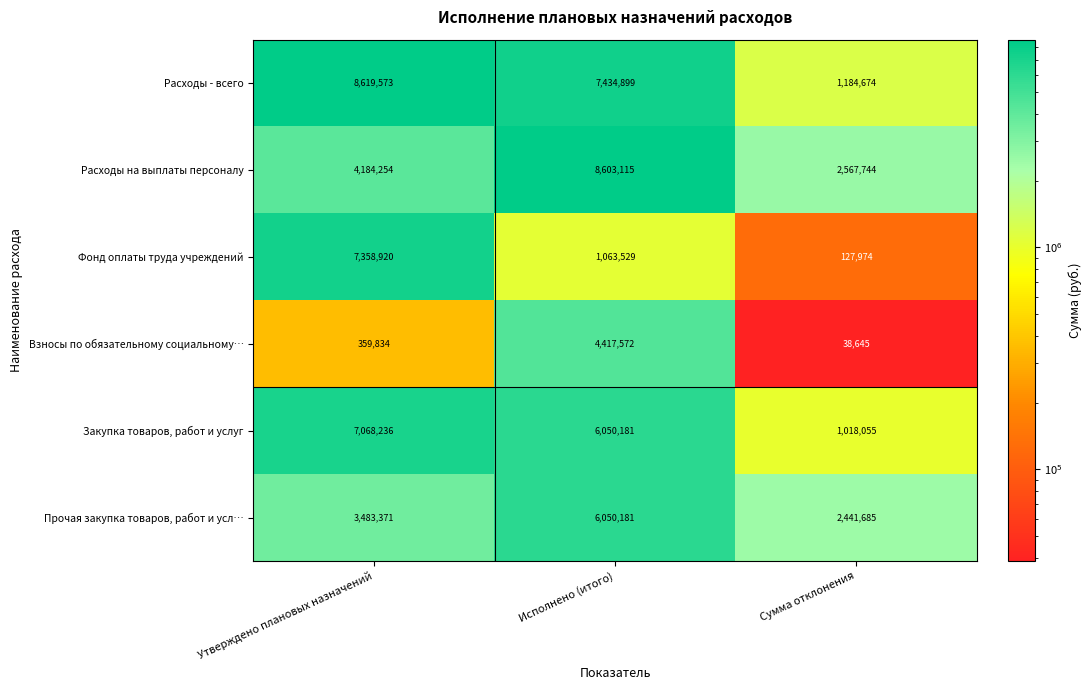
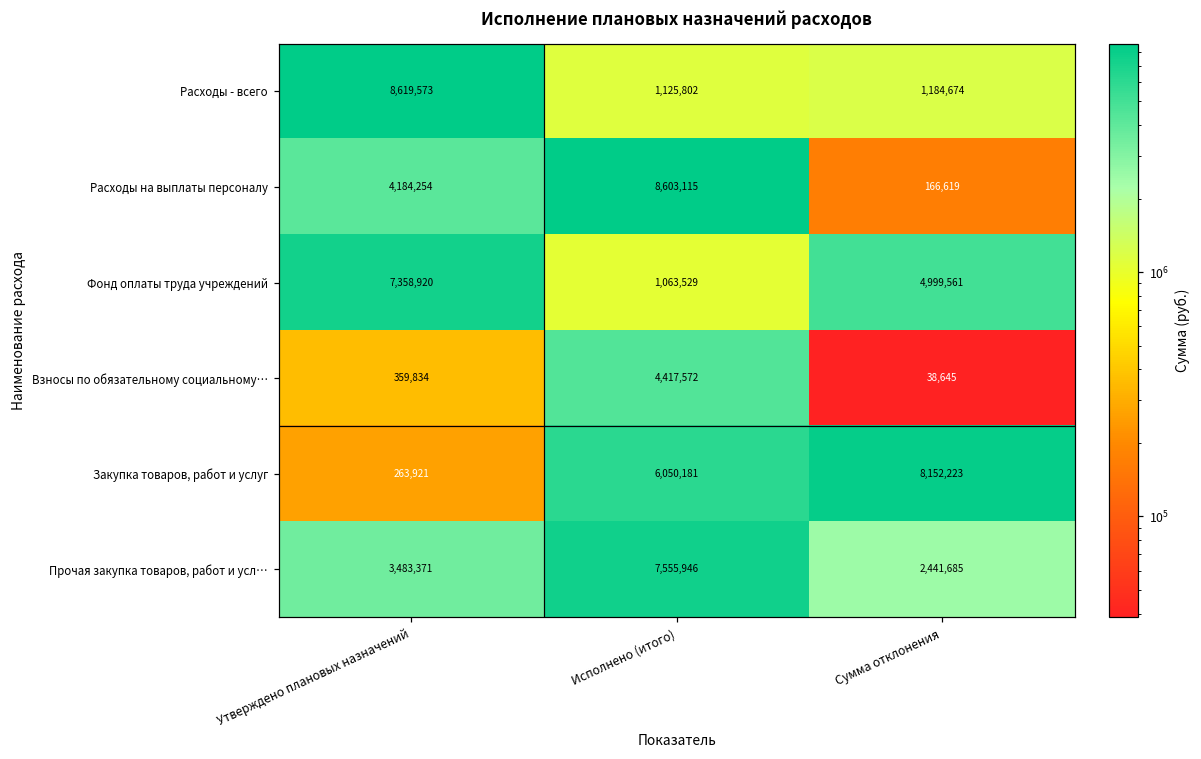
  {
    "Расходы - всего": {
      "Утверждено плановых назначений": "8,619,573",
-     "Исполнено (итого)": "7,434,899",
+     "Исполнено (итого)": "1,125,802",
      "Сумма отклонения": "1,184,674"
    },
    "Расходы на выплаты персоналу": {
      "Утверждено плановых назначений": "4,184,254",
      "Исполнено (итого)": "8,603,115",
-     "Сумма отклонения": "2,567,744"
+     "Сумма отклонения": "166,619"
    },
    "Фонд оплаты труда учреждений": {
      "Утверждено плановых назначений": "7,358,920",
      "Исполнено (итого)": "1,063,529",
-     "Сумма отклонения": "127,974"
+     "Сумма отклонения": "4,999,561"
    },
    "Взносы по обязательному социальному…": {
      "Утверждено плановых назначений": "359,834",
      "Исполнено (итого)": "4,417,572",
      "Сумма отклонения": "38,645"
    },
    "Закупка товаров, работ и услуг": {
-     "Утверждено плановых назначений": "7,068,236",
+     "Утверждено плановых назначений": "263,921",
      "Исполнено (итого)": "6,050,181",
-     "Сумма отклонения": "1,018,055"
+     "Сумма отклонения": "8,152,223"
    },
    "Прочая закупка товаров, работ и усл…": {
      "Утверждено плановых назначений": "3,483,371",
-     "Исполнено (итого)": "6,050,181",
+     "Исполнено (итого)": "7,555,946",
      "Сумма отклонения": "2,441,685"
    }
  }
